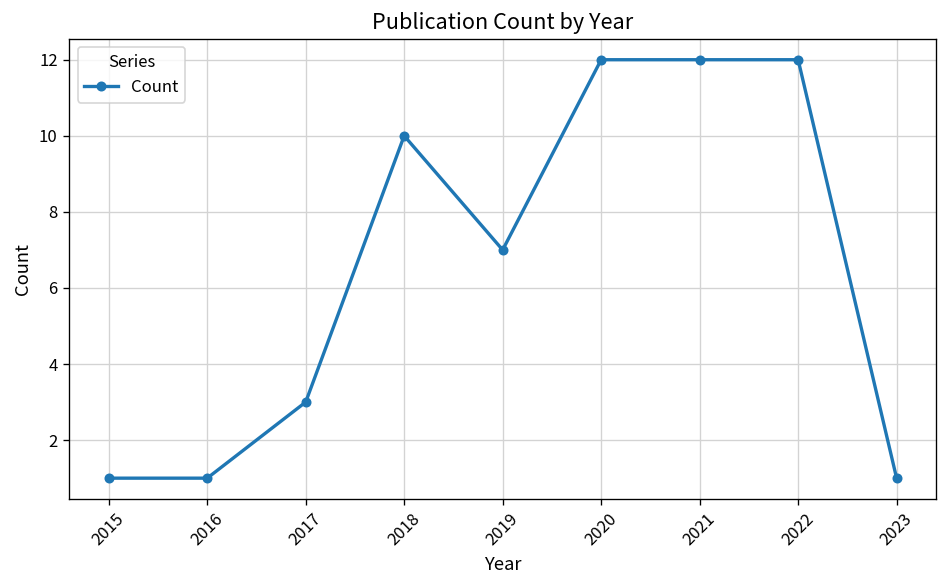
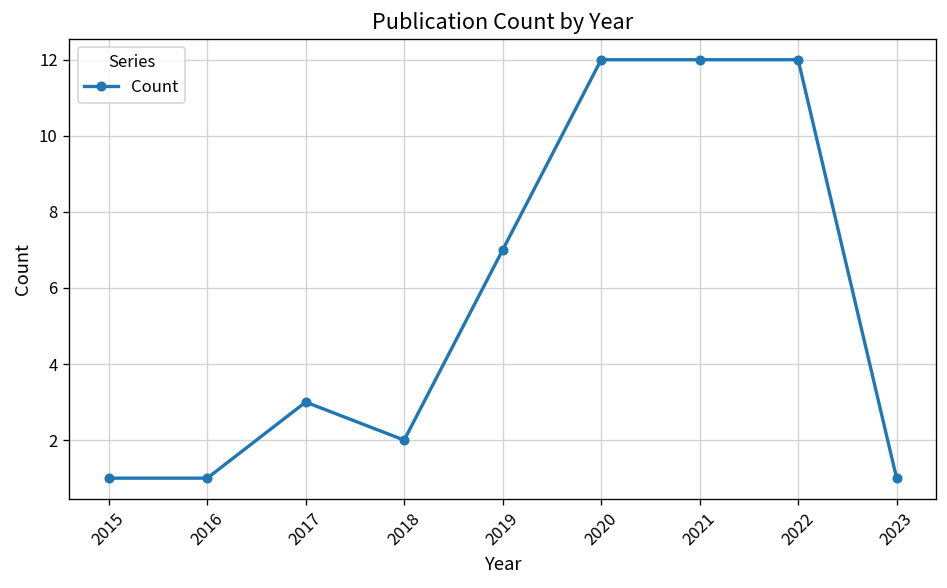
  {
    "2015": 1,
    "2016": 1,
    "2017": 3,
-   "2018": 10,
+   "2018": 2,
    "2019": 7,
    "2020": 12,
    "2021": 12,
    "2022": 12,
    "2023": 1
  }
